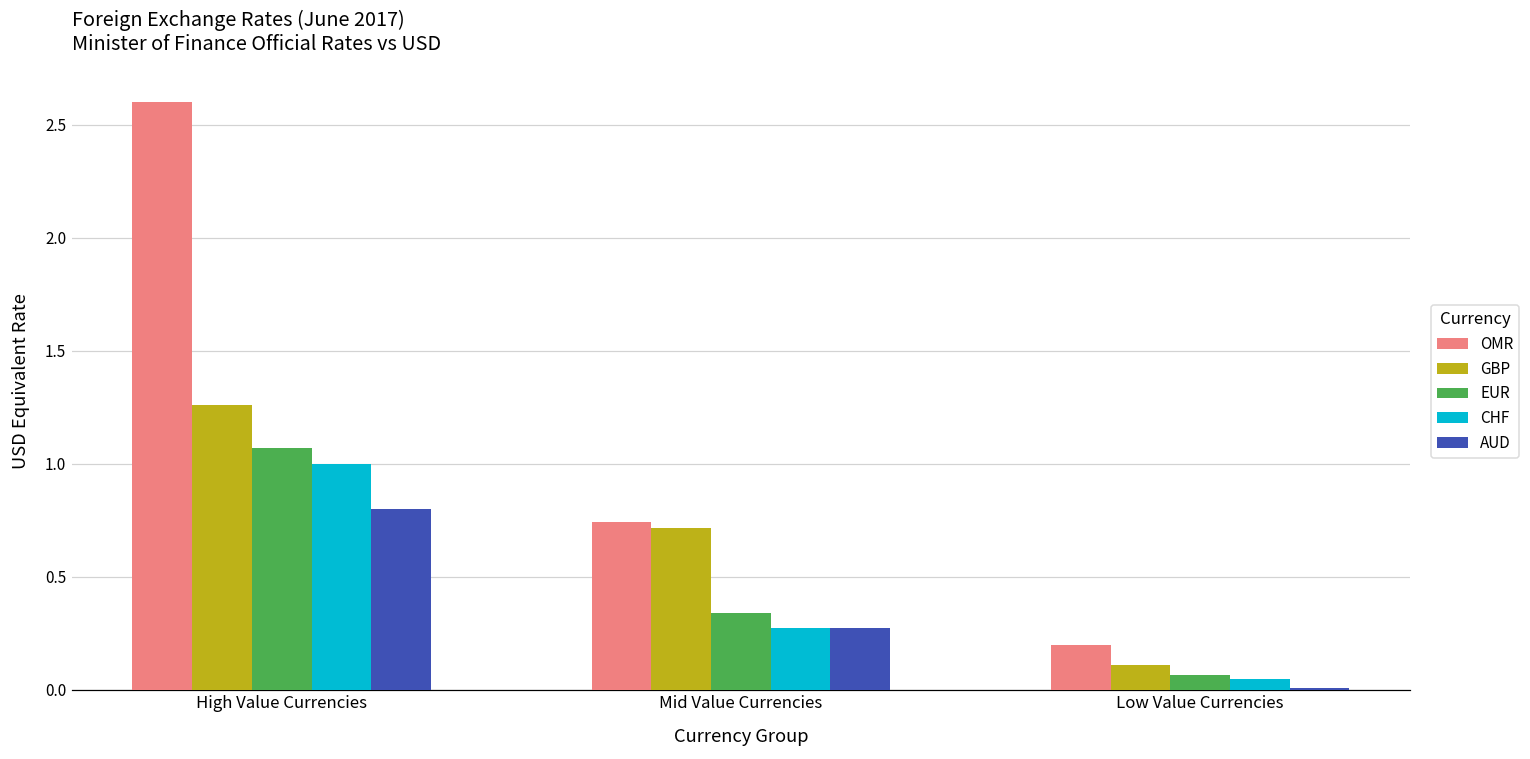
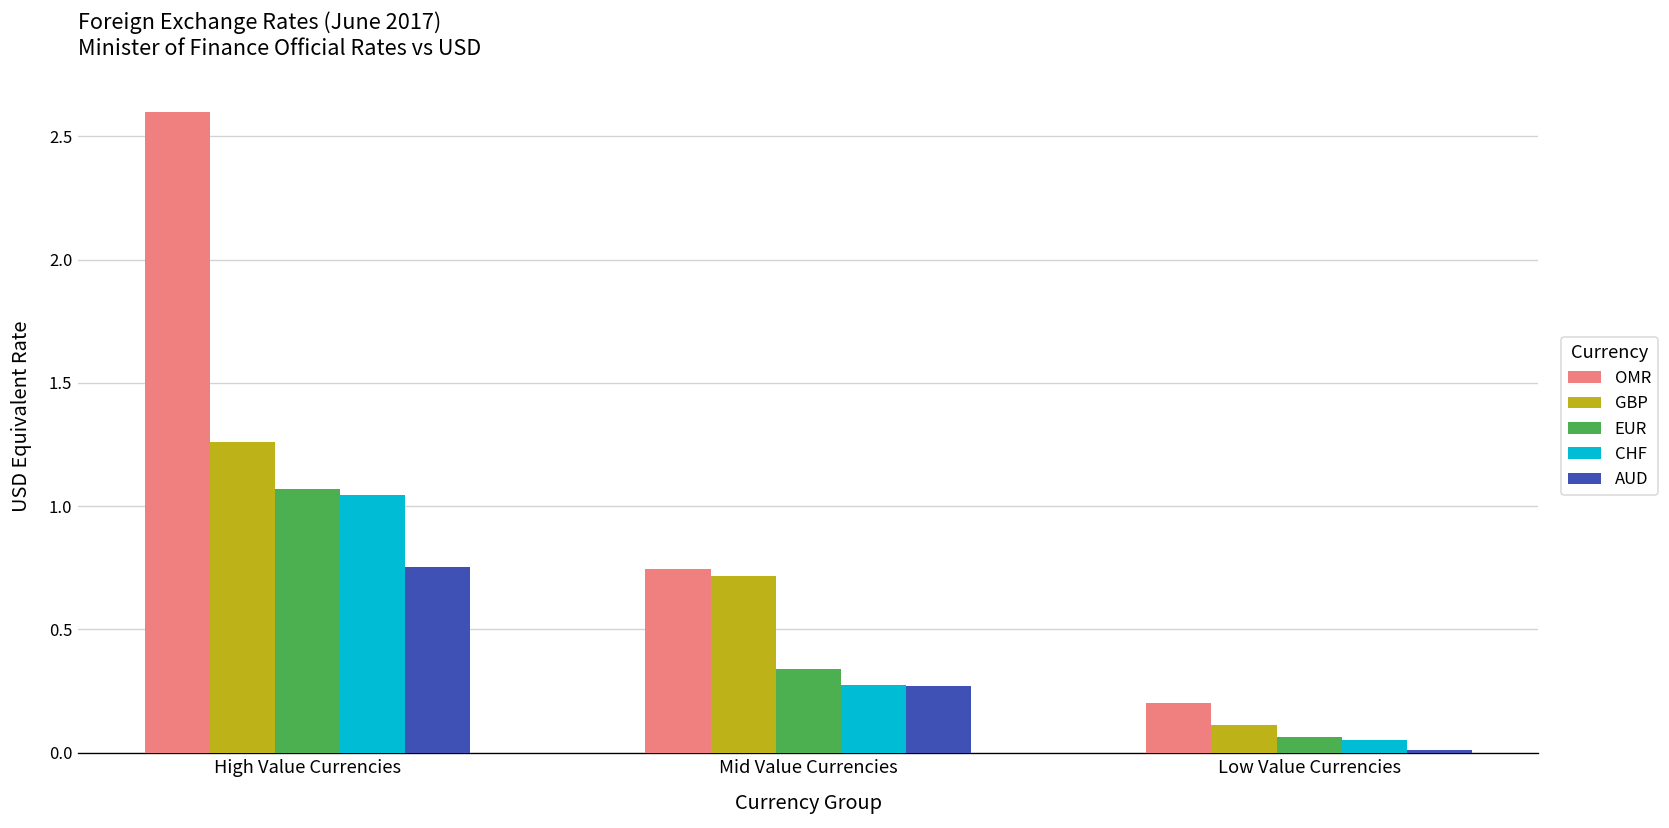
  {
    "OMR": {
      "High Value Currencies": 2.60,
      "Mid Value Currencies": 0.74,
      "Low Value Currencies": 0.20
    },
    "GBP": {
      "High Value Currencies": 1.26,
      "Mid Value Currencies": 0.72,
      "Low Value Currencies": 0.11
    },
    "EUR": {
      "High Value Currencies": 1.07,
      "Mid Value Currencies": 0.34,
      "Low Value Currencies": 0.07
    },
    "CHF": {
-     "High Value Currencies": 1.00,
+     "High Value Currencies": 1.04,
      "Mid Value Currencies": 0.27,
      "Low Value Currencies": 0.05
    },
    "AUD": {
-     "High Value Currencies": 0.80,
+     "High Value Currencies": 0.75,
      "Mid Value Currencies": 0.27
    }
  }
